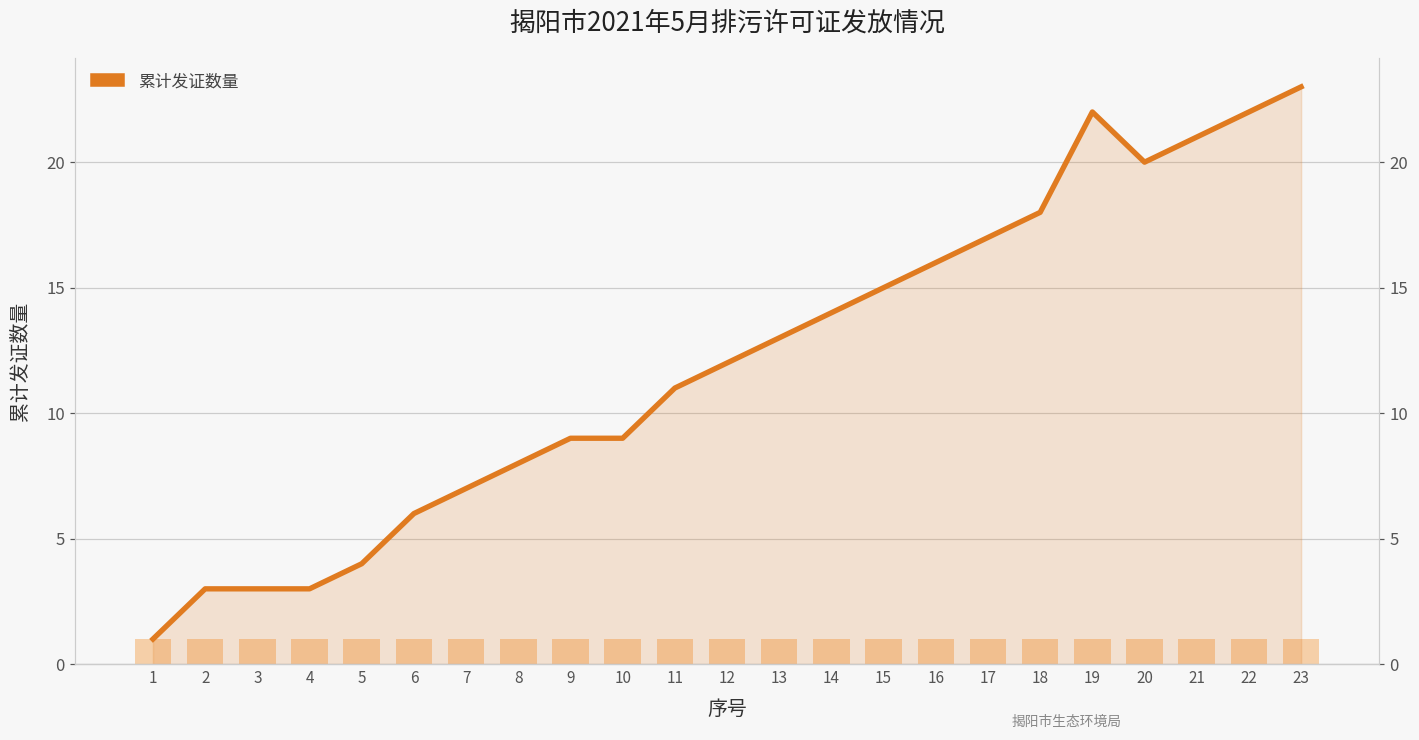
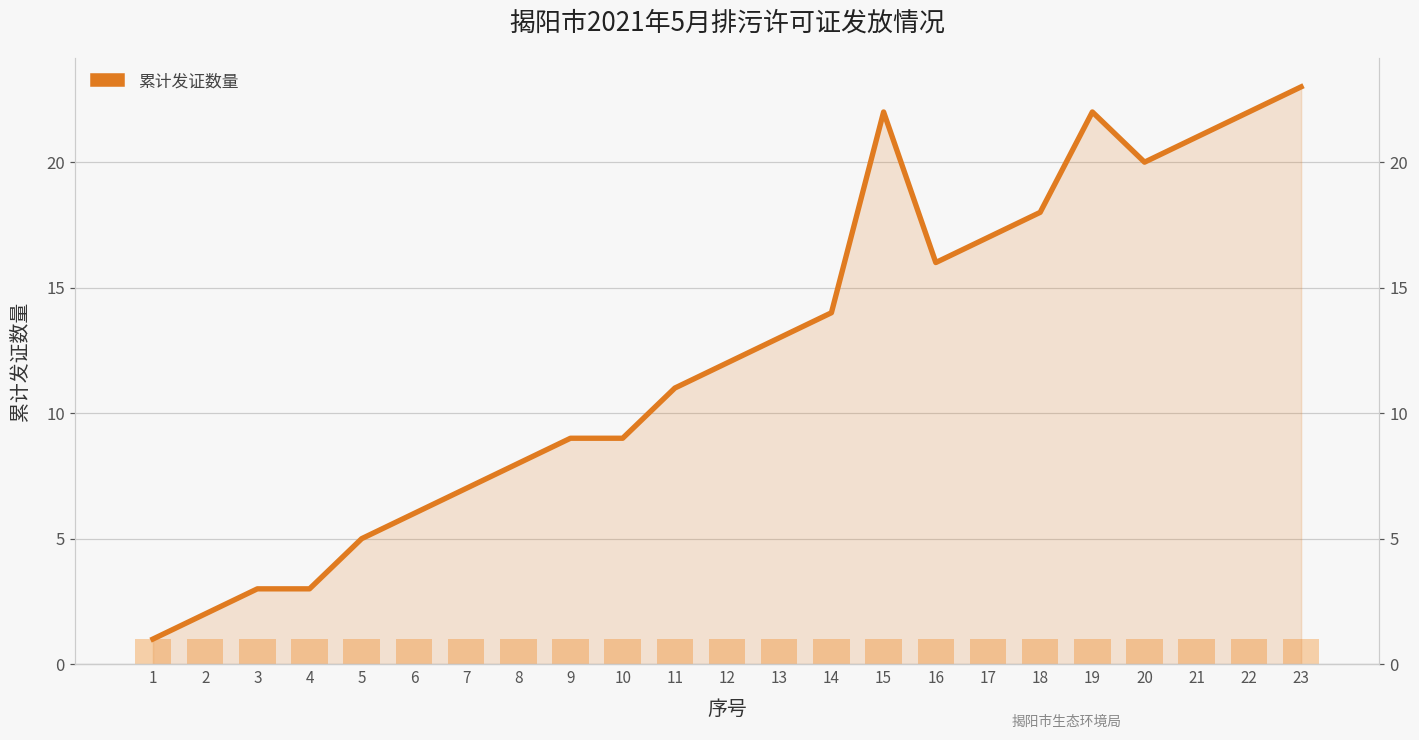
  {
    "累计发证数量": {
      "1": 1,
-     "2": 3,
+     "2": 2,
      "3": 3,
      "4": 3,
-     "5": 4,
+     "5": 5,
      "6": 6,
      "7": 7,
      "8": 8,
      "9": 9,
      "10": 9,
      "11": 11,
      "12": 12,
      "13": 13,
      "14": 14,
-     "15": 15,
+     "15": 22,
      "16": 16,
      "17": 17,
      "18": 18,
      "19": 22,
      "20": 20,
      "21": 21,
      "22": 22,
      "23": 23
    }
  }
